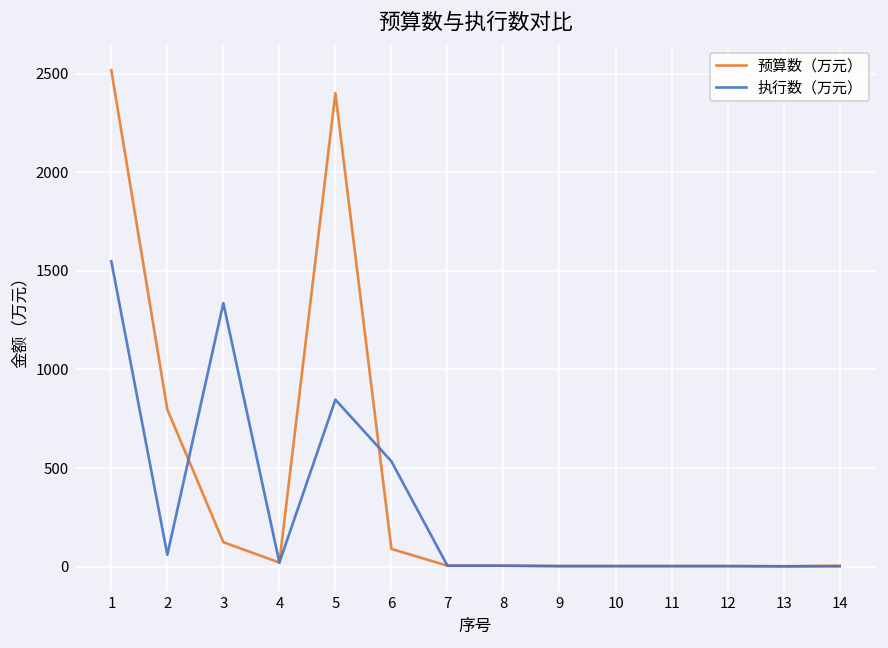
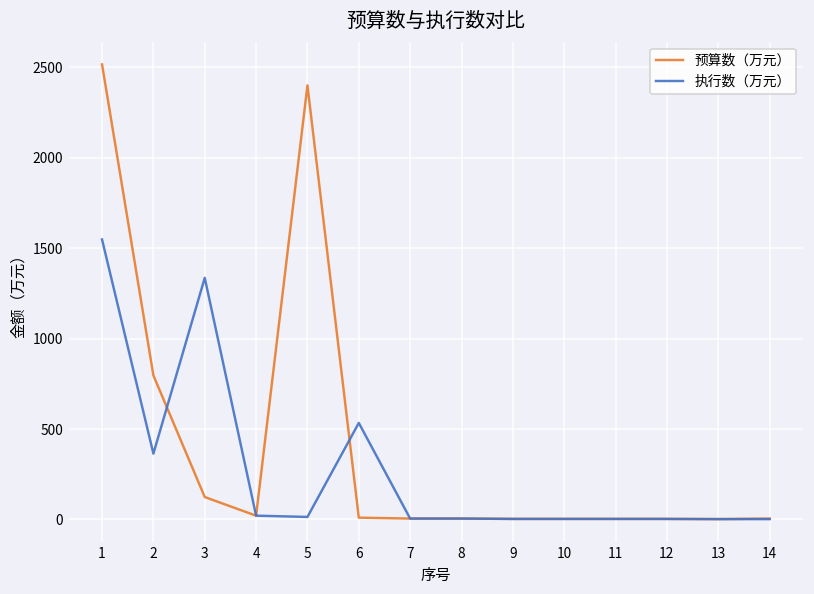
  {
    "预算数（万元）": {
      "1": 2520,
      "2": 800,
      "3": 120,
      "5": 2400,
-     "6": 90
+     "6": 10
    },
    "执行数（万元）": {
      "1": 1550,
-     "2": 60,
+     "2": 360,
      "3": 1340,
-     "5": 850,
+     "5": 10,
      "6": 530
    }
  }
